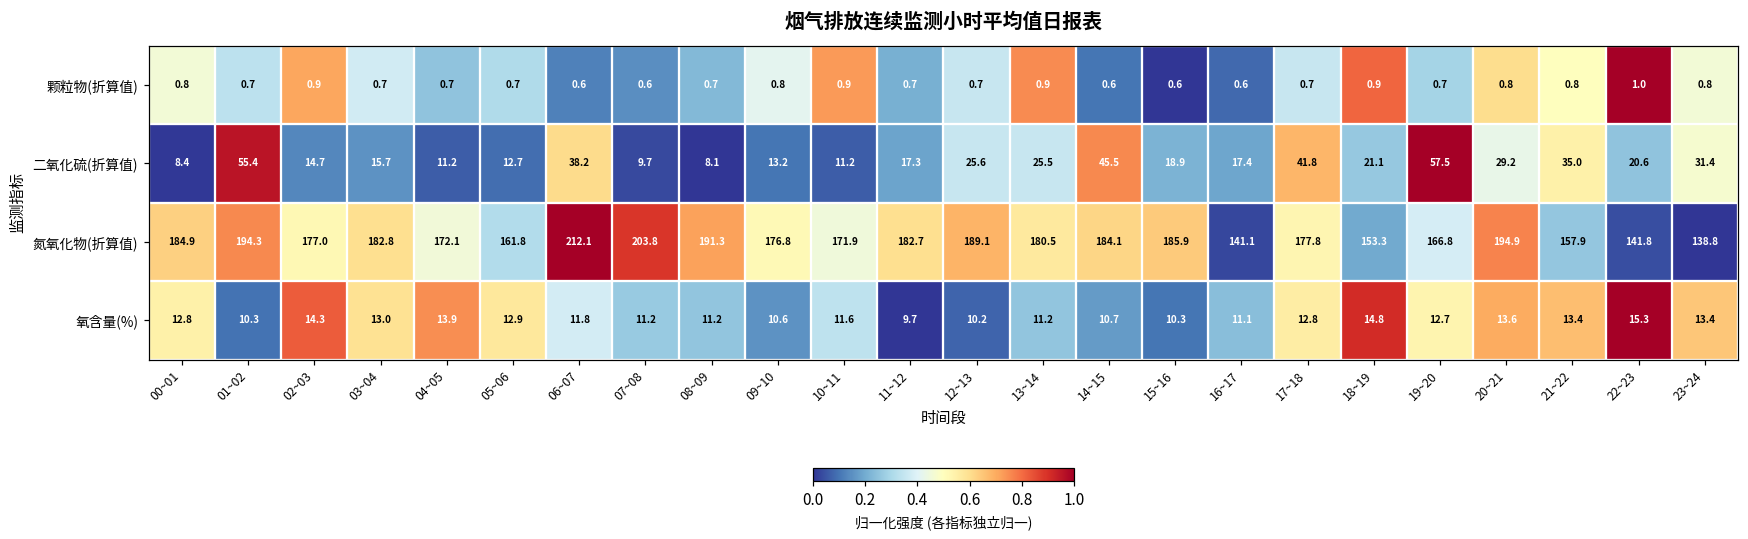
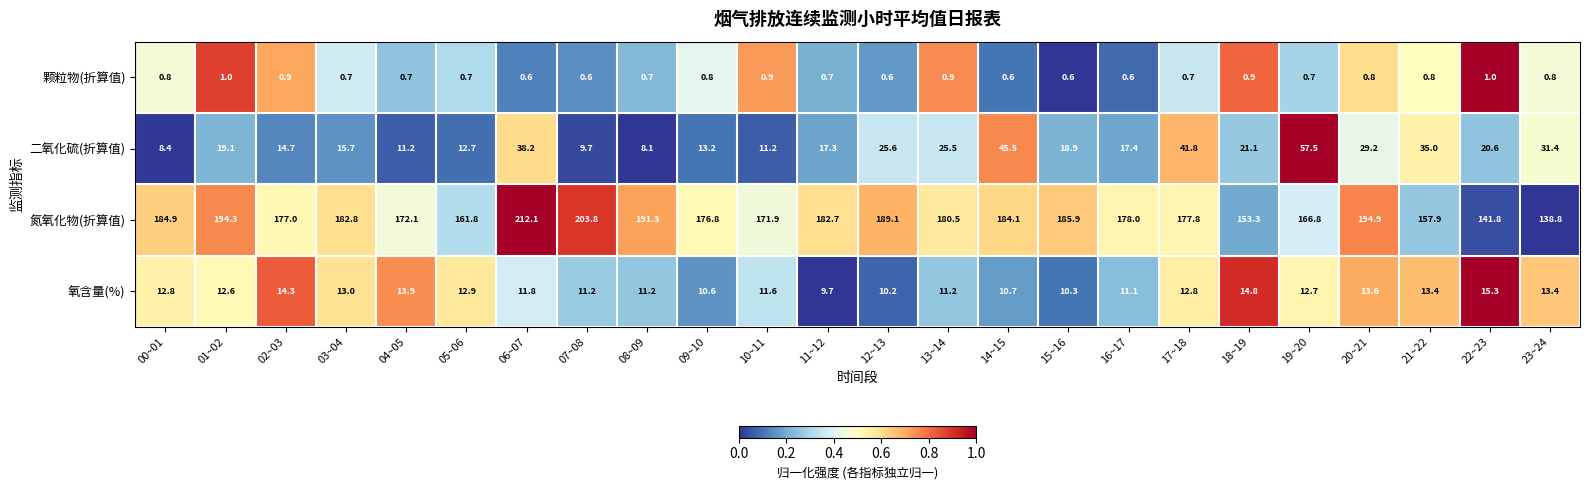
  {
    "颗粒物(折算值)": {
      "00~01": 0.8,
-     "01~02": 0.7,
+     "01~02": 1.0,
      "02~03": 0.9,
      "03~04": 0.7,
      "04~05": 0.7,
      "05~06": 0.7,
      "06~07": 0.6,
      "07~08": 0.6,
      "08~09": 0.7,
      "09~10": 0.8,
      "10~11": 0.9,
      "11~12": 0.7,
-     "12~13": 0.7,
+     "12~13": 0.6,
      "13~14": 0.9,
      "14~15": 0.6,
      "15~16": 0.6,
      "16~17": 0.6,
      "17~18": 0.7,
      "18~19": 0.9,
      "19~20": 0.7,
      "20~21": 0.8,
      "21~22": 0.8,
      "22~23": 1.0,
      "23~24": 0.8
    },
    "二氧化硫(折算值)": {
      "00~01": 8.4,
-     "01~02": 55.4,
+     "01~02": 19.1,
      "02~03": 14.7,
      "03~04": 15.7,
      "04~05": 11.2,
      "05~06": 12.7,
      "06~07": 38.2,
      "07~08": 9.7,
      "08~09": 8.1,
      "09~10": 13.2,
      "10~11": 11.2,
      "11~12": 17.3,
      "12~13": 25.6,
      "13~14": 25.5,
      "14~15": 45.5,
      "15~16": 18.9,
      "16~17": 17.4,
      "17~18": 41.8,
      "18~19": 21.1,
      "19~20": 57.5,
      "20~21": 29.2,
      "21~22": 35.0,
      "22~23": 20.6,
      "23~24": 31.4
    },
    "氮氧化物(折算值)": {
      "00~01": 184.9,
      "01~02": 194.3,
      "02~03": 177.0,
      "03~04": 182.8,
      "04~05": 172.1,
      "05~06": 161.8,
      "06~07": 212.1,
      "07~08": 203.8,
      "08~09": 191.3,
      "09~10": 176.8,
      "10~11": 171.9,
      "11~12": 182.7,
      "12~13": 189.1,
      "13~14": 180.5,
      "14~15": 184.1,
      "15~16": 185.9,
-     "16~17": 141.1,
+     "16~17": 178.0,
      "17~18": 177.8,
      "18~19": 153.3,
      "19~20": 166.8,
      "20~21": 194.9,
      "21~22": 157.9,
      "22~23": 141.8,
      "23~24": 138.8
    },
    "氧含量(%)": {
      "00~01": 12.8,
-     "01~02": 10.3,
+     "01~02": 12.6,
      "02~03": 14.3,
      "03~04": 13.0,
      "04~05": 13.9,
      "05~06": 12.9,
      "06~07": 11.8,
      "07~08": 11.2,
      "08~09": 11.2,
      "09~10": 10.6,
      "10~11": 11.6,
      "11~12": 9.7,
      "12~13": 10.2,
      "13~14": 11.2,
      "14~15": 10.7,
      "15~16": 10.3,
      "16~17": 11.1,
      "17~18": 12.8,
      "18~19": 14.8,
      "19~20": 12.7,
      "20~21": 13.6,
      "21~22": 13.4,
      "22~23": 15.3,
      "23~24": 13.4
    }
  }
